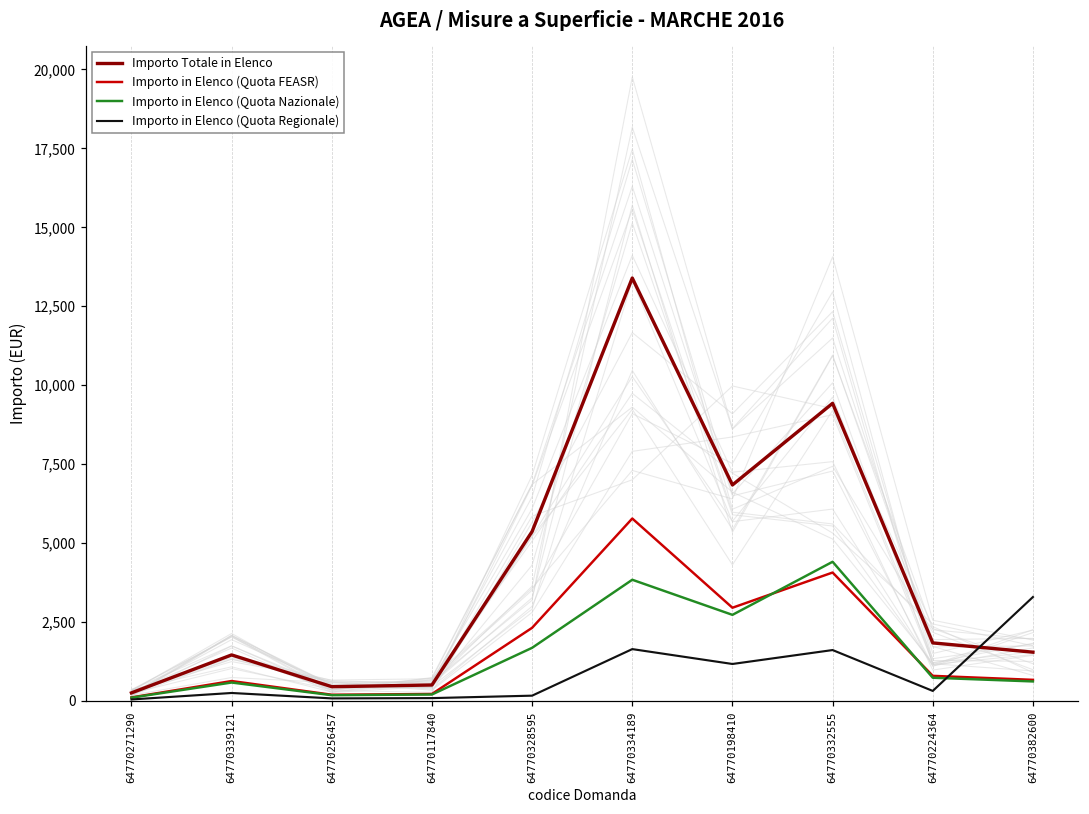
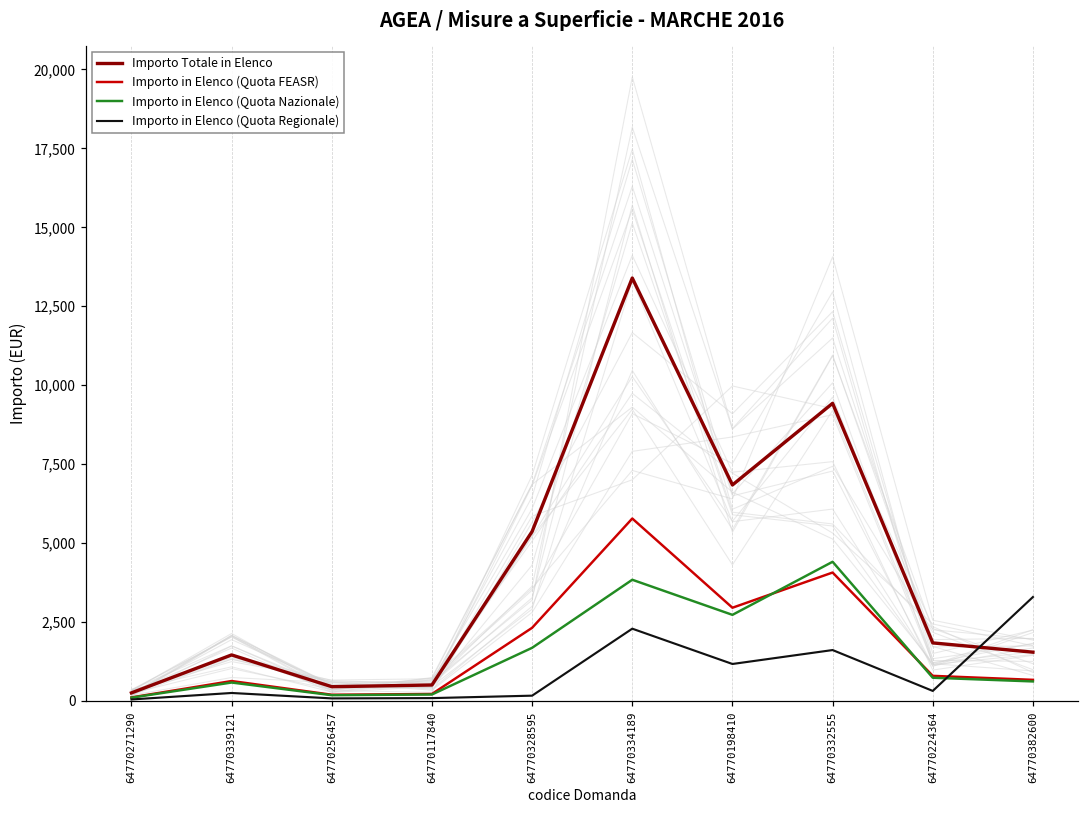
  {
    "Importo Totale in Elenco": {
      "64770328595": "5,400",
      "64770198410": "6,800",
      "64770332555": "9,400",
      "64770224364": "1,800"
    },
    "Importo in Elenco (Quota FEASR)": {
      "64770328595": "2,300",
      "64770334189": "5,800",
      "64770198410": "2,900",
      "64770332555": "4,100"
    },
    "Importo in Elenco (Quota Nazionale)": {
      "64770328595": "1,700",
      "64770334189": "3,800",
      "64770198410": "2,700",
      "64770332555": "4,400"
    },
    "Importo in Elenco (Quota Regionale)": {
      "64770339121": "200",
      "64770256457": "100",
      "64770117840": "100",
      "64770328595": "200",
-     "64770334189": "1,600",
+     "64770334189": "2,300",
      "64770198410": "1,200",
      "64770332555": "1,600",
      "64770224364": "300",
      "64770382600": "3,300"
    }
  }
